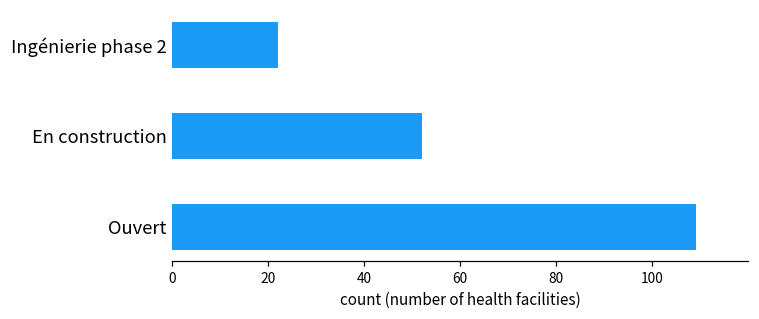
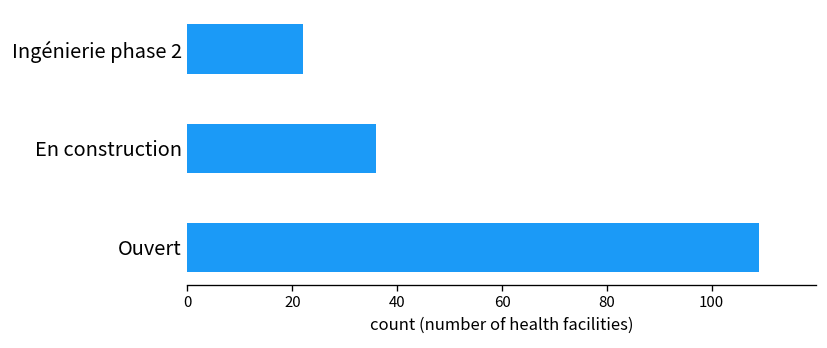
  {
    "Ingénierie phase 2": 22,
-   "En construction": 52,
+   "En construction": 36,
    "Ouvert": 109
  }
